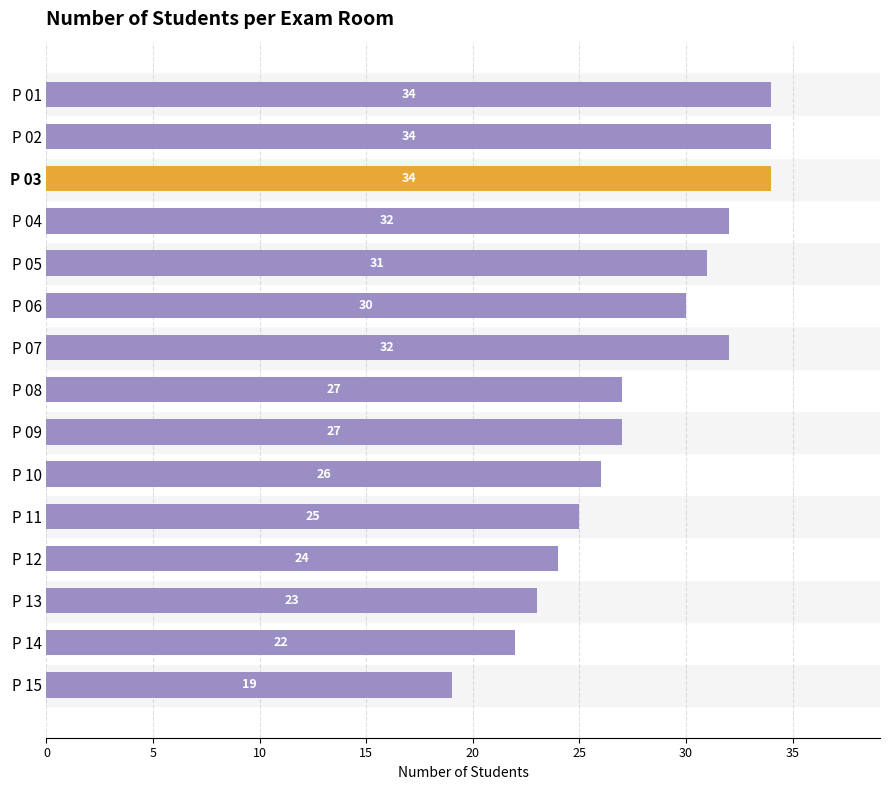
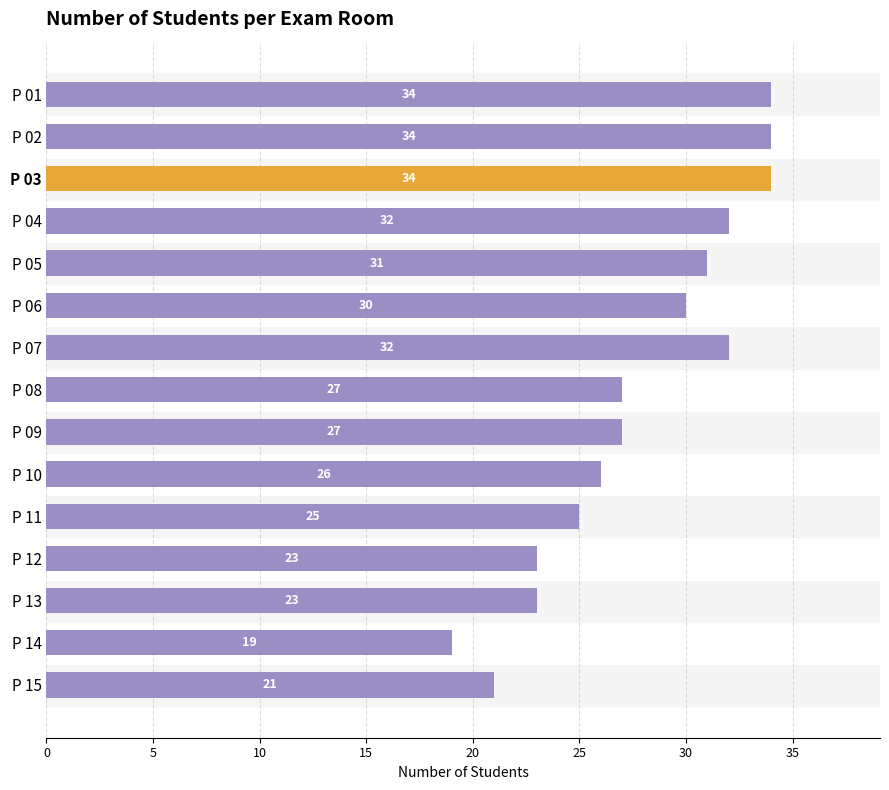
  {
    "P 01": 34,
    "P 02": 34,
    "P 03": 34,
    "P 04": 32,
    "P 05": 31,
    "P 06": 30,
    "P 07": 32,
    "P 08": 27,
    "P 09": 27,
    "P 10": 26,
    "P 11": 25,
-   "P 12": 24,
+   "P 12": 23,
    "P 13": 23,
-   "P 14": 22,
-   "P 15": 19
+   "P 14": 19,
+   "P 15": 21
  }
